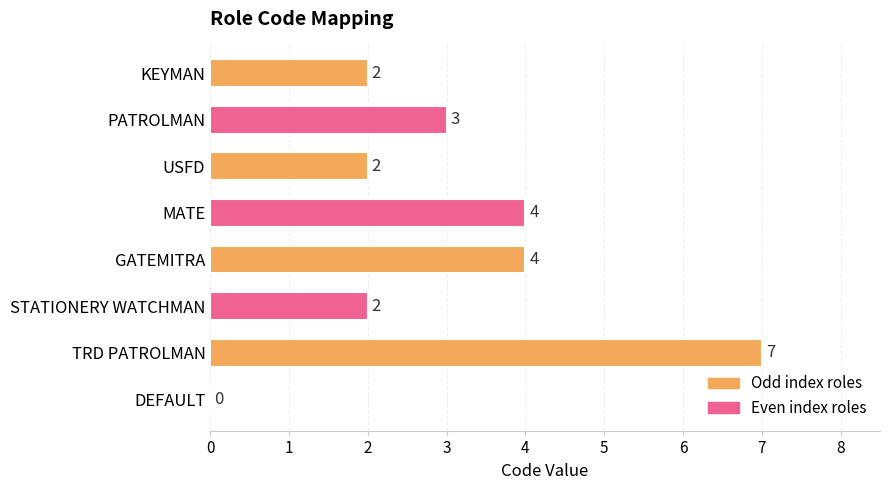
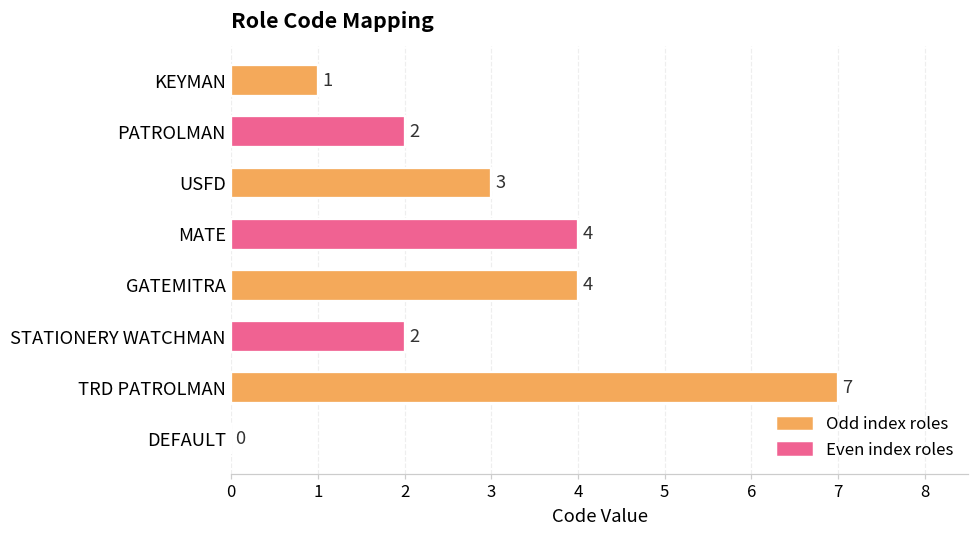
  {
-   "KEYMAN": 2,
-   "PATROLMAN": 3,
-   "USFD": 2,
+   "KEYMAN": 1,
+   "PATROLMAN": 2,
+   "USFD": 3,
    "MATE": 4,
    "GATEMITRA": 4,
    "STATIONERY WATCHMAN": 2,
    "TRD PATROLMAN": 7,
    "DEFAULT": 0
  }
